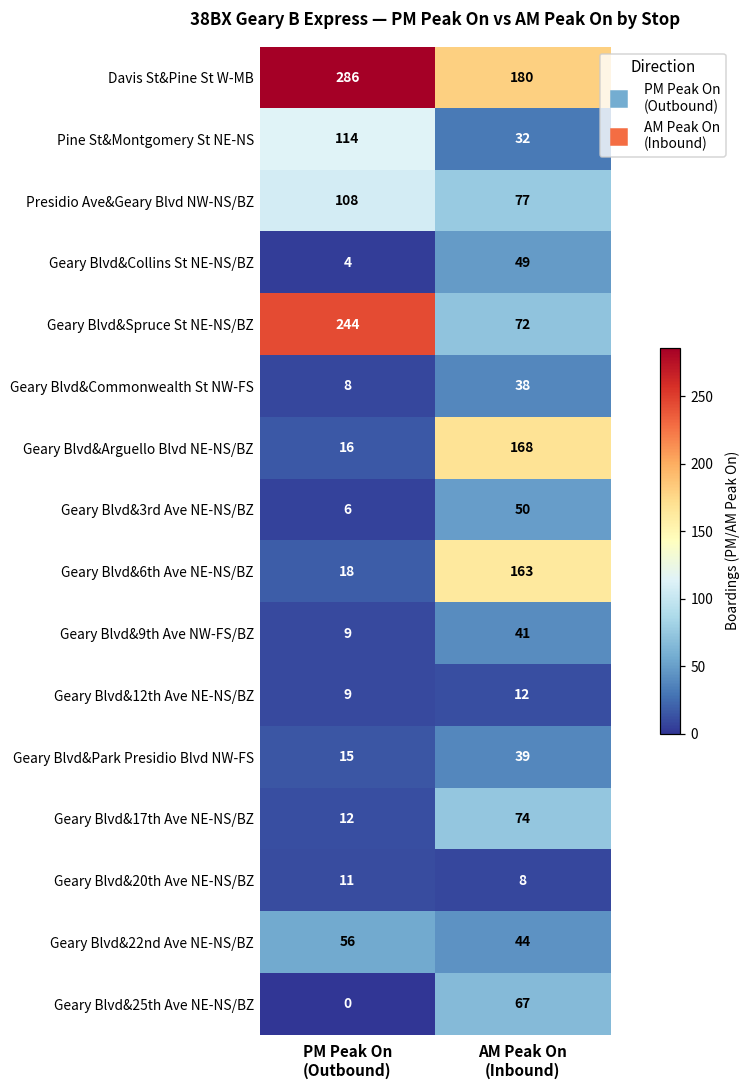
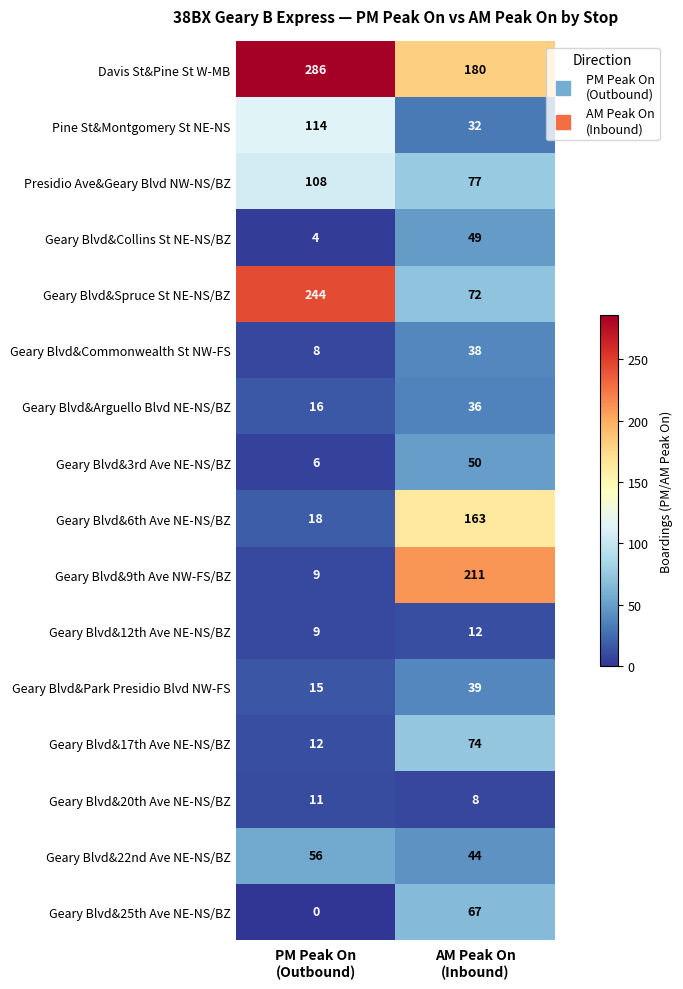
  {
    "Davis St&Pine St W-MB": {
      "PM Peak On (Outbound)": 286,
      "AM Peak On (Inbound)": 180
    },
    "Pine St&Montgomery St NE-NS": {
      "PM Peak On (Outbound)": 114,
      "AM Peak On (Inbound)": 32
    },
    "Presidio Ave&Geary Blvd NW-NS/BZ": {
      "PM Peak On (Outbound)": 108,
      "AM Peak On (Inbound)": 77
    },
    "Geary Blvd&Collins St NE-NS/BZ": {
      "PM Peak On (Outbound)": 4,
      "AM Peak On (Inbound)": 49
    },
    "Geary Blvd&Spruce St NE-NS/BZ": {
      "PM Peak On (Outbound)": 244,
      "AM Peak On (Inbound)": 72
    },
    "Geary Blvd&Commonwealth St NW-FS": {
      "PM Peak On (Outbound)": 8,
      "AM Peak On (Inbound)": 38
    },
    "Geary Blvd&Arguello Blvd NE-NS/BZ": {
      "PM Peak On (Outbound)": 16,
-     "AM Peak On (Inbound)": 168
+     "AM Peak On (Inbound)": 36
    },
    "Geary Blvd&3rd Ave NE-NS/BZ": {
      "PM Peak On (Outbound)": 6,
      "AM Peak On (Inbound)": 50
    },
    "Geary Blvd&6th Ave NE-NS/BZ": {
      "PM Peak On (Outbound)": 18,
      "AM Peak On (Inbound)": 163
    },
    "Geary Blvd&9th Ave NW-FS/BZ": {
      "PM Peak On (Outbound)": 9,
-     "AM Peak On (Inbound)": 41
+     "AM Peak On (Inbound)": 211
    },
    "Geary Blvd&12th Ave NE-NS/BZ": {
      "PM Peak On (Outbound)": 9,
      "AM Peak On (Inbound)": 12
    },
    "Geary Blvd&Park Presidio Blvd NW-FS": {
      "PM Peak On (Outbound)": 15,
      "AM Peak On (Inbound)": 39
    },
    "Geary Blvd&17th Ave NE-NS/BZ": {
      "PM Peak On (Outbound)": 12,
      "AM Peak On (Inbound)": 74
    },
    "Geary Blvd&20th Ave NE-NS/BZ": {
      "PM Peak On (Outbound)": 11,
      "AM Peak On (Inbound)": 8
    },
    "Geary Blvd&22nd Ave NE-NS/BZ": {
      "PM Peak On (Outbound)": 56,
      "AM Peak On (Inbound)": 44
    },
    "Geary Blvd&25th Ave NE-NS/BZ": {
      "PM Peak On (Outbound)": 0,
      "AM Peak On (Inbound)": 67
    }
  }
